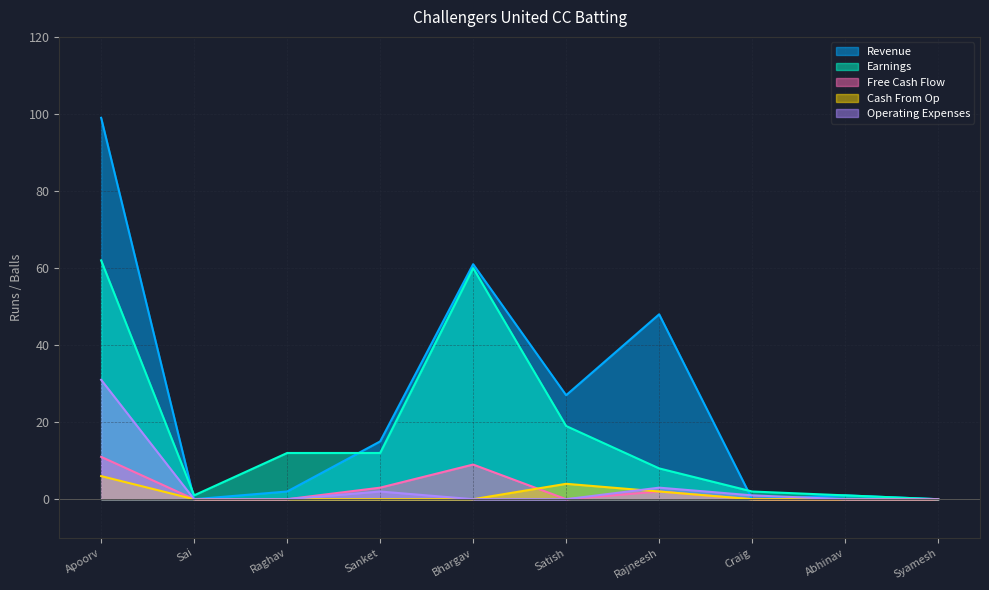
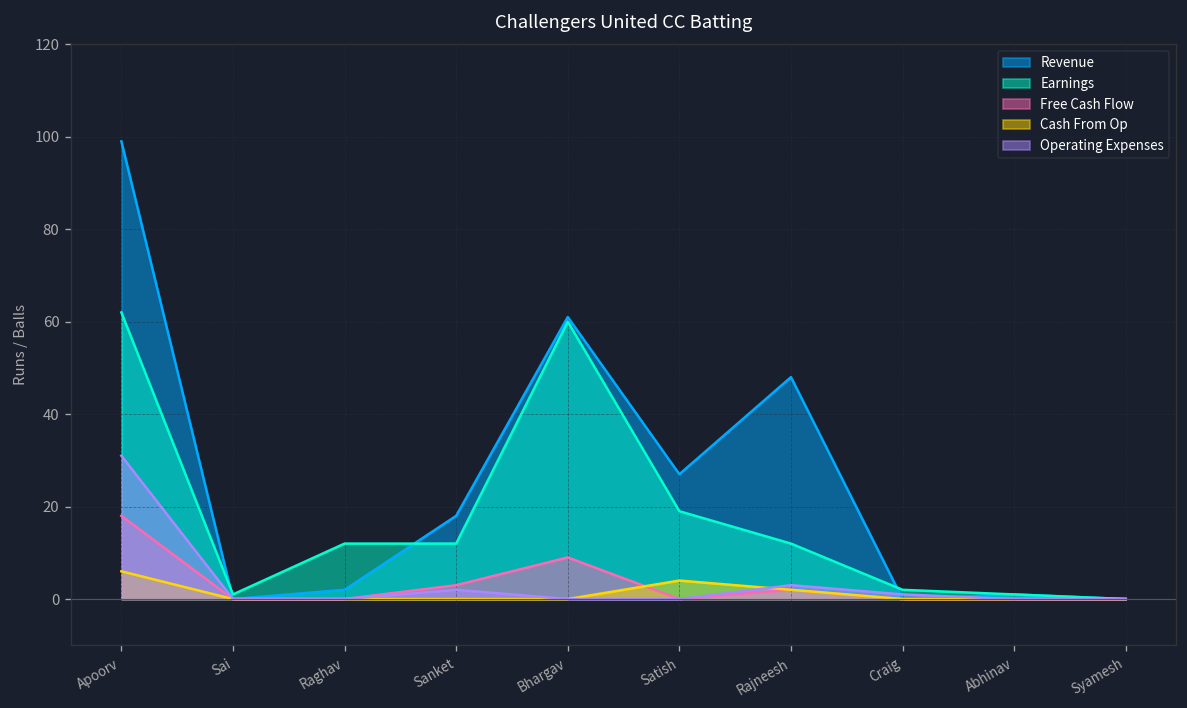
  {
    "Revenue": {
      "Apoorv": 99,
      "Raghav": 2,
-     "Sanket": 15,
+     "Sanket": 18,
      "Bhargav": 61,
      "Satish": 27,
      "Rajneesh": 48
    },
    "Earnings": {
      "Apoorv": 62,
      "Sai": 1,
      "Raghav": 12,
      "Sanket": 12,
      "Bhargav": 60,
      "Satish": 19,
-     "Rajneesh": 8,
+     "Rajneesh": 12,
      "Craig": 2
    },
    "Free Cash Flow": {
-     "Apoorv": 11,
+     "Apoorv": 18,
      "Sanket": 3,
      "Bhargav": 9
    },
    "Cash From Op": {
      "Apoorv": 6,
      "Sanket": 0,
      "Satish": 4
    },
    "Operating Expenses": {
      "Apoorv": 31,
      "Sanket": 2,
      "Rajneesh": 3,
      "Craig": 1
    }
  }
